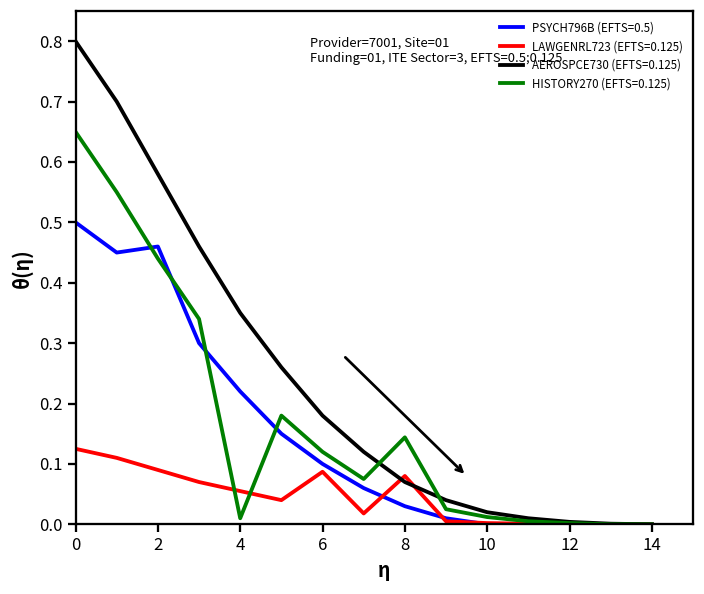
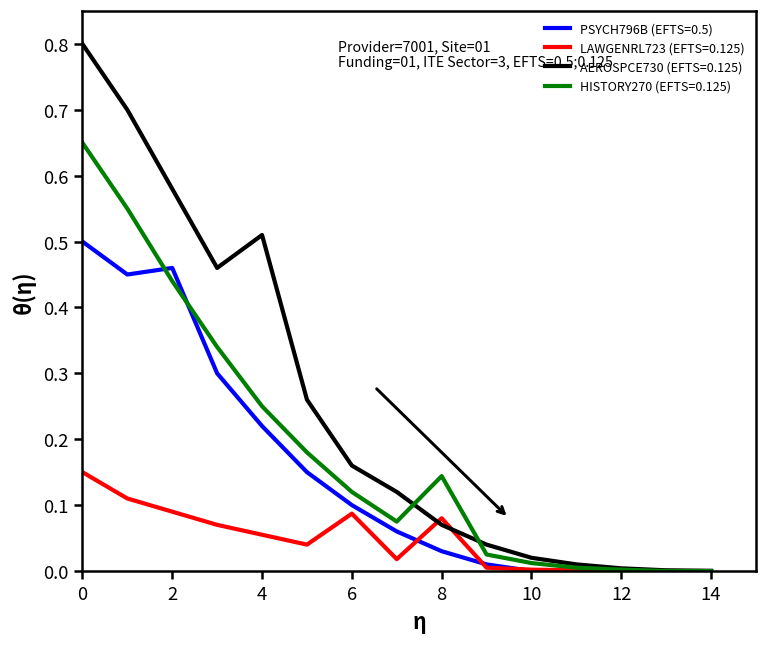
  {
    "PSYCH796B (EFTS=0.5)": {
      "0": 0.50,
      "2": 0.46,
      "4": 0.22,
      "6": 0.10,
      "8": 0.03
    },
    "LAWGENRL723 (EFTS=0.125)": {
-     "0": 0.13,
+     "0": 0.15,
      "2": 0.09,
      "4": 0.06,
      "6": 0.09,
      "8": 0.08
    },
    "AEROSPCE730 (EFTS=0.125)": {
      "0": 0.80,
      "2": 0.58,
-     "4": 0.35,
-     "6": 0.18,
+     "4": 0.51,
+     "6": 0.16,
      "8": 0.07,
      "10": 0.02
    },
    "HISTORY270 (EFTS=0.125)": {
      "0": 0.65,
      "2": 0.44,
-     "4": 0.01,
+     "4": 0.25,
      "6": 0.12,
      "8": 0.14,
      "10": 0.01
    }
  }
